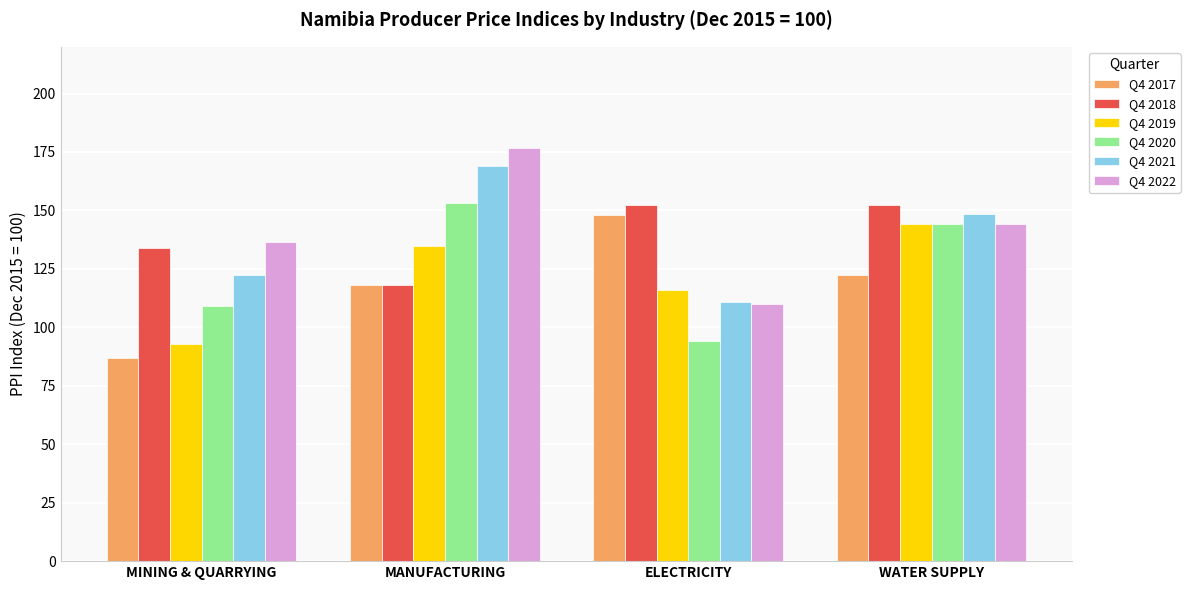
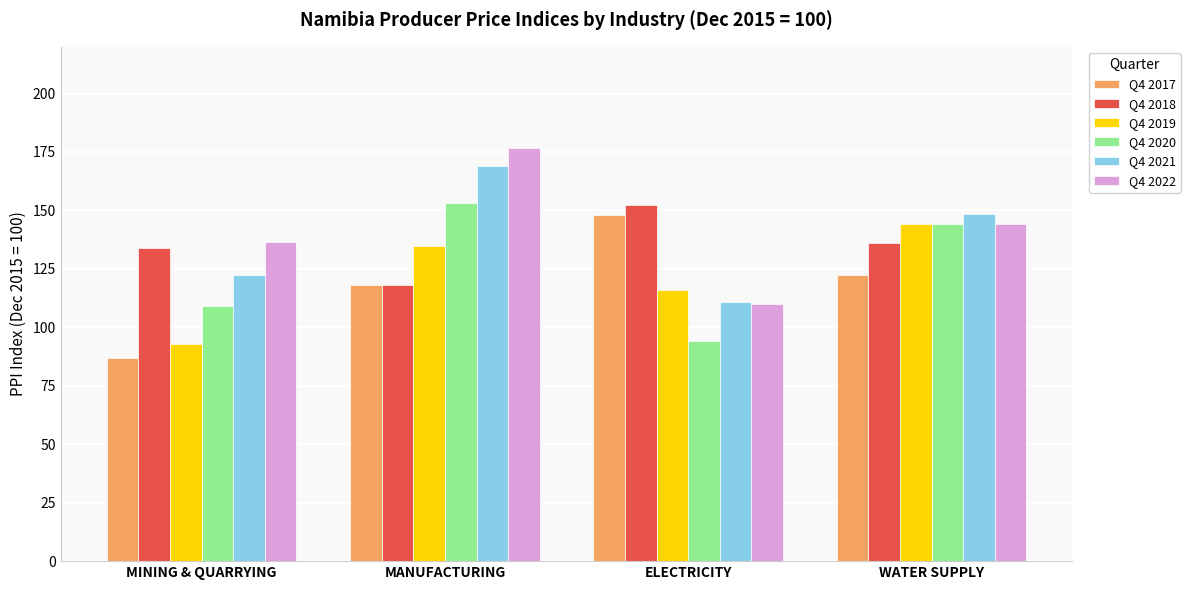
  {
    "Q4 2017": {
      "MINING & QUARRYING": 87,
      "MANUFACTURING": 118,
      "ELECTRICITY": 148,
      "WATER SUPPLY": 123
    },
    "Q4 2018": {
      "MINING & QUARRYING": 134,
      "MANUFACTURING": 118,
      "ELECTRICITY": 152,
-     "WATER SUPPLY": 152
+     "WATER SUPPLY": 136
    },
    "Q4 2019": {
      "MINING & QUARRYING": 93,
      "MANUFACTURING": 135,
      "ELECTRICITY": 116,
      "WATER SUPPLY": 144
    },
    "Q4 2020": {
      "MINING & QUARRYING": 109,
      "MANUFACTURING": 153,
      "ELECTRICITY": 94,
      "WATER SUPPLY": 144
    },
    "Q4 2021": {
      "MINING & QUARRYING": 122,
      "MANUFACTURING": 169,
      "ELECTRICITY": 111,
      "WATER SUPPLY": 148
    },
    "Q4 2022": {
      "MINING & QUARRYING": 136,
      "MANUFACTURING": 177,
      "ELECTRICITY": 110,
      "WATER SUPPLY": 144
    }
  }
